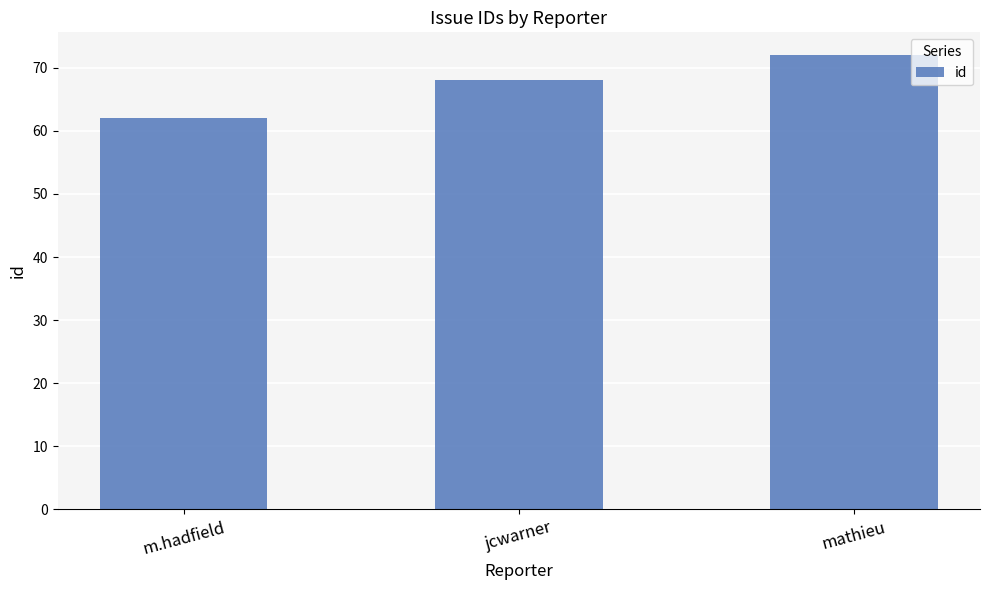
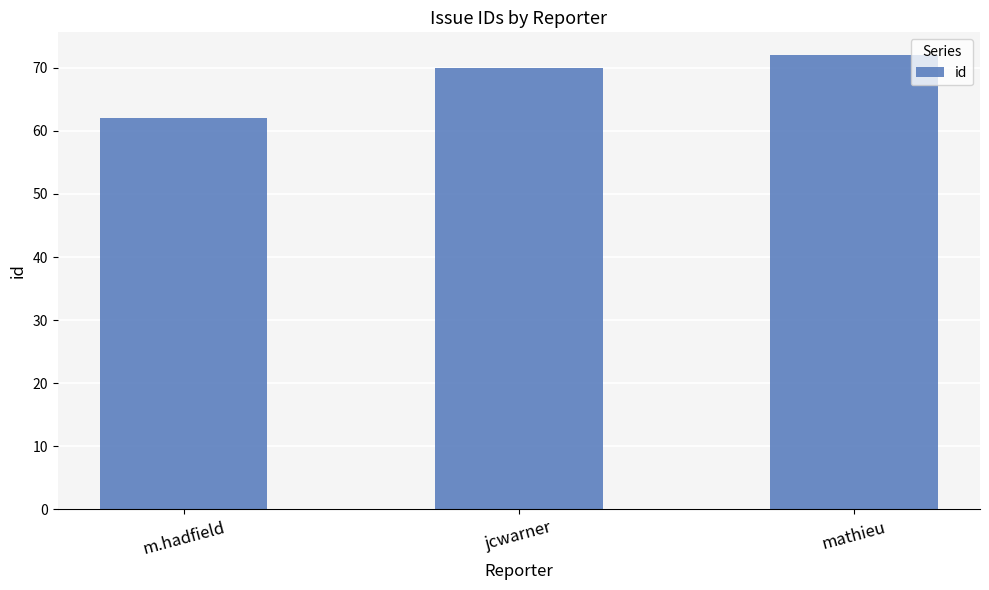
  {
    "m.hadfield": 62,
-   "jcwarner": 68,
+   "jcwarner": 70,
    "mathieu": 72
  }
